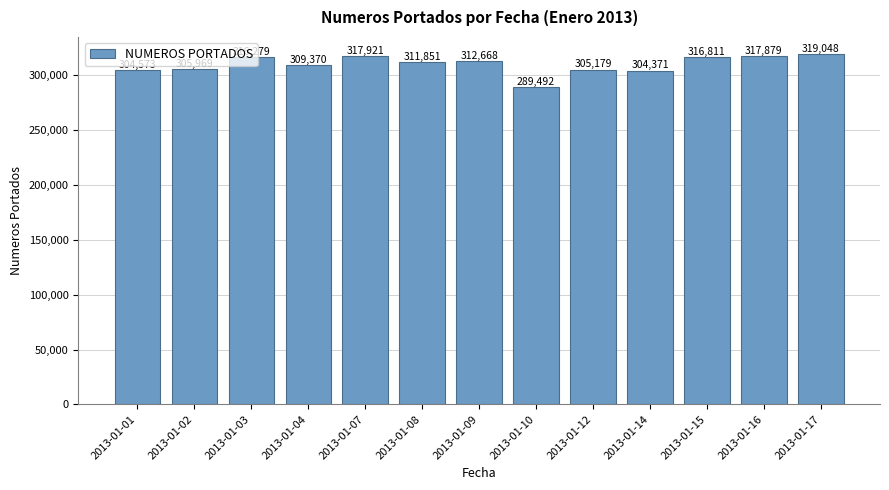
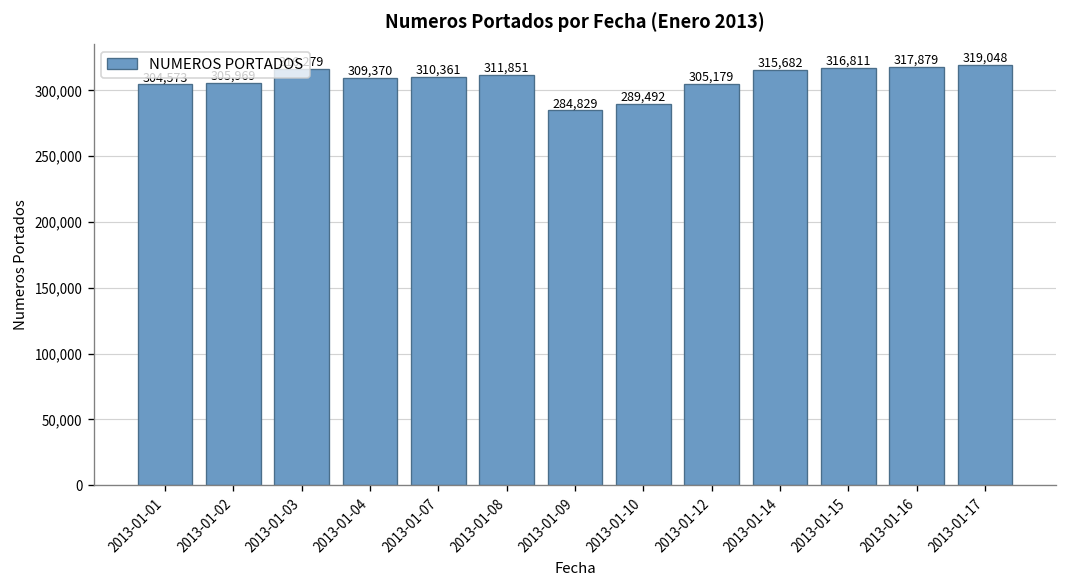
  {
    "2013-01-04": "309,370",
-   "2013-01-07": "317,921",
+   "2013-01-07": "310,361",
    "2013-01-08": "311,851",
-   "2013-01-09": "312,668",
+   "2013-01-09": "284,829",
    "2013-01-10": "289,492",
    "2013-01-12": "305,179",
-   "2013-01-14": "304,371",
+   "2013-01-14": "315,682",
    "2013-01-15": "316,811",
    "2013-01-16": "317,879",
    "2013-01-17": "319,048"
  }
